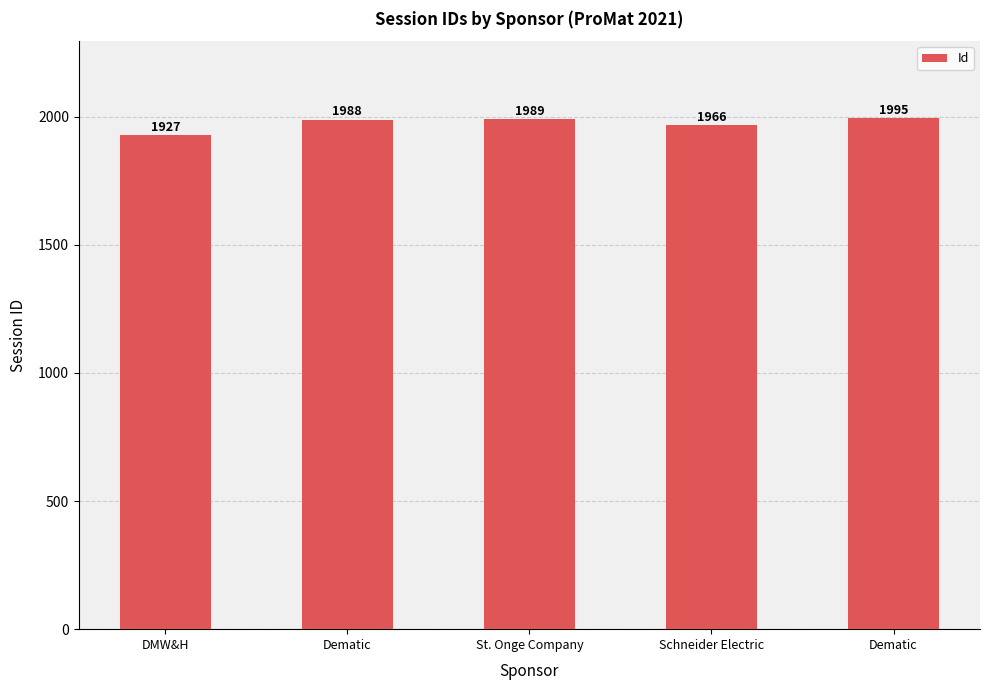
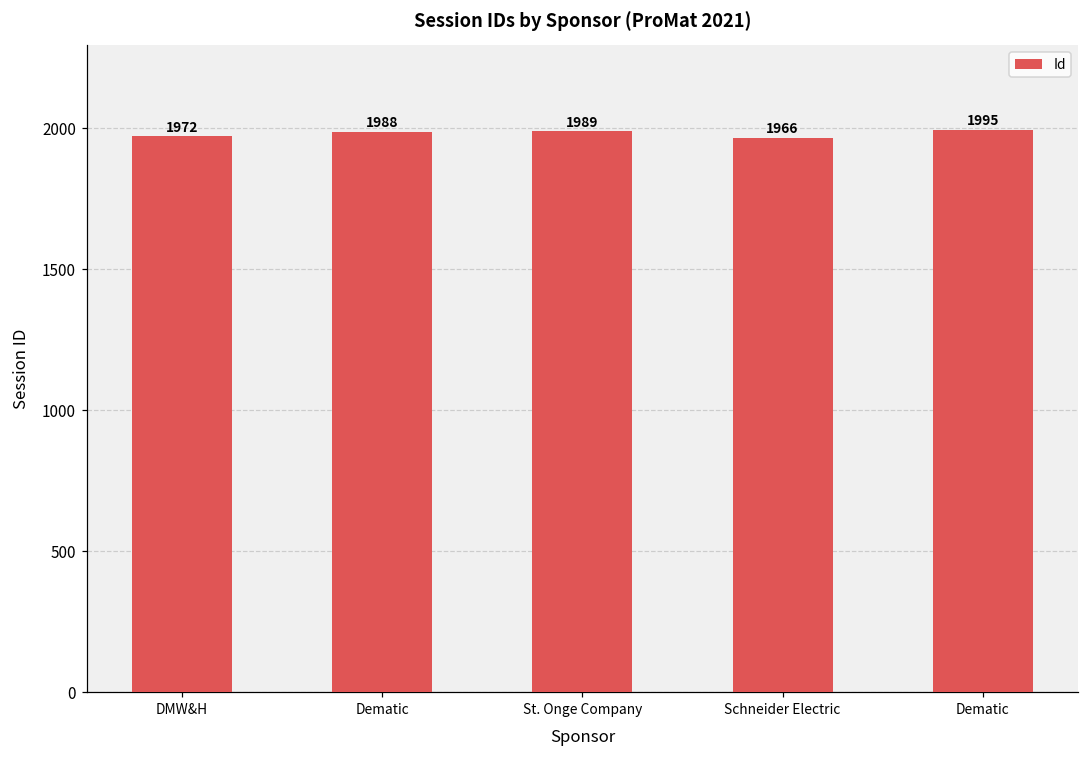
  {
-   "DMW&H": 1927,
+   "DMW&H": 1972,
    "St. Onge Company": 1989,
    "Schneider Electric": 1966
  }
